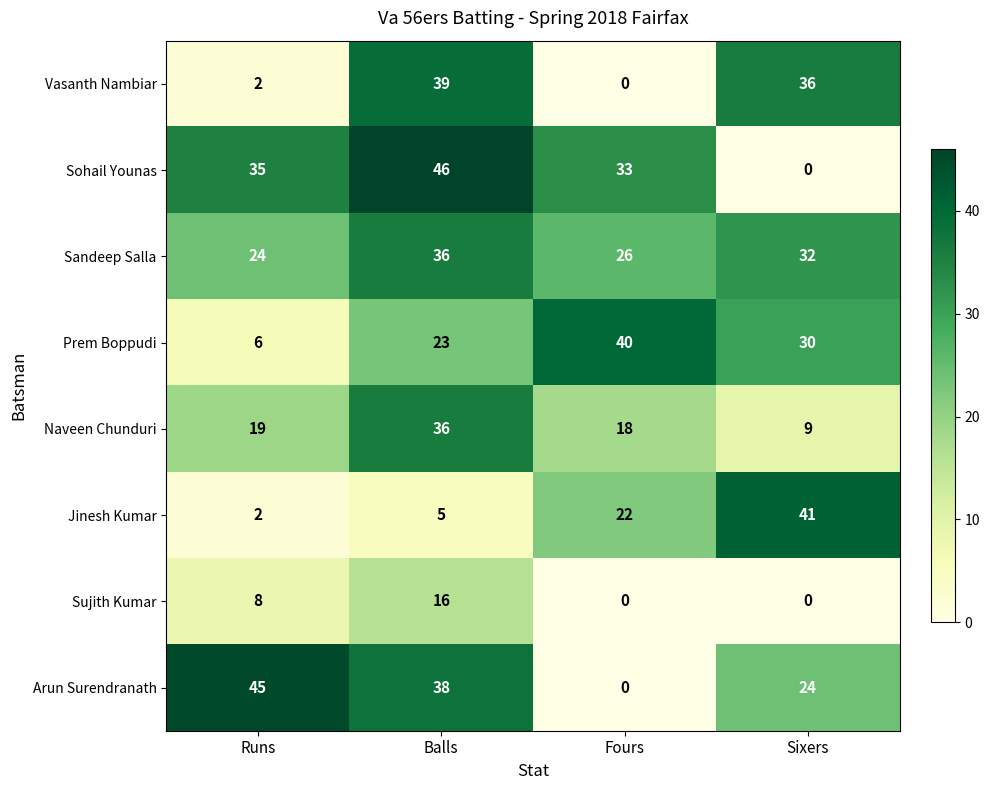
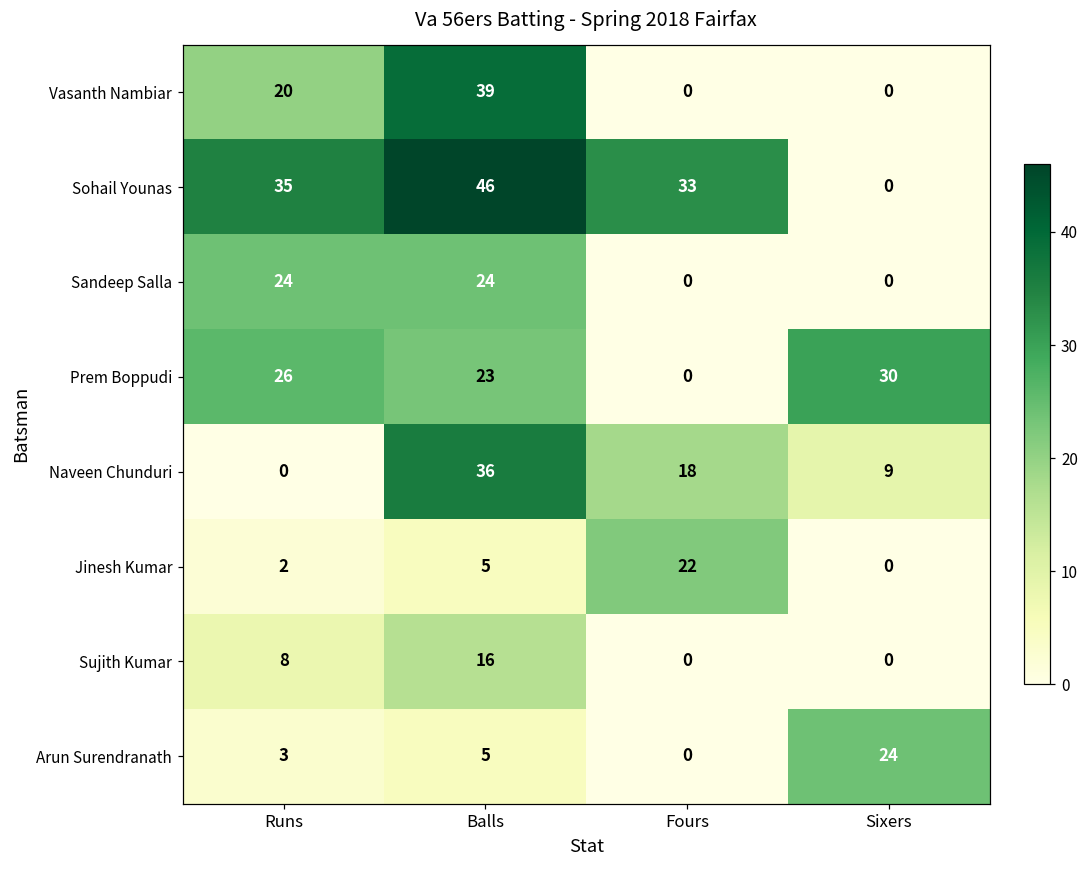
  {
    "Vasanth Nambiar": {
-     "Runs": 2,
+     "Runs": 20,
      "Balls": 39,
      "Fours": 0,
-     "Sixers": 36
+     "Sixers": 0
    },
    "Sohail Younas": {
      "Runs": 35,
      "Balls": 46,
      "Fours": 33,
      "Sixers": 0
    },
    "Sandeep Salla": {
      "Runs": 24,
-     "Balls": 36,
-     "Fours": 26,
-     "Sixers": 32
+     "Balls": 24,
+     "Fours": 0,
+     "Sixers": 0
    },
    "Prem Boppudi": {
-     "Runs": 6,
+     "Runs": 26,
      "Balls": 23,
-     "Fours": 40,
+     "Fours": 0,
      "Sixers": 30
    },
    "Naveen Chunduri": {
-     "Runs": 19,
+     "Runs": 0,
      "Balls": 36,
      "Fours": 18,
      "Sixers": 9
    },
    "Jinesh Kumar": {
      "Runs": 2,
      "Balls": 5,
      "Fours": 22,
-     "Sixers": 41
+     "Sixers": 0
    },
    "Sujith Kumar": {
      "Runs": 8,
      "Balls": 16,
      "Fours": 0,
      "Sixers": 0
    },
    "Arun Surendranath": {
-     "Runs": 45,
-     "Balls": 38,
+     "Runs": 3,
+     "Balls": 5,
      "Fours": 0,
      "Sixers": 24
    }
  }
